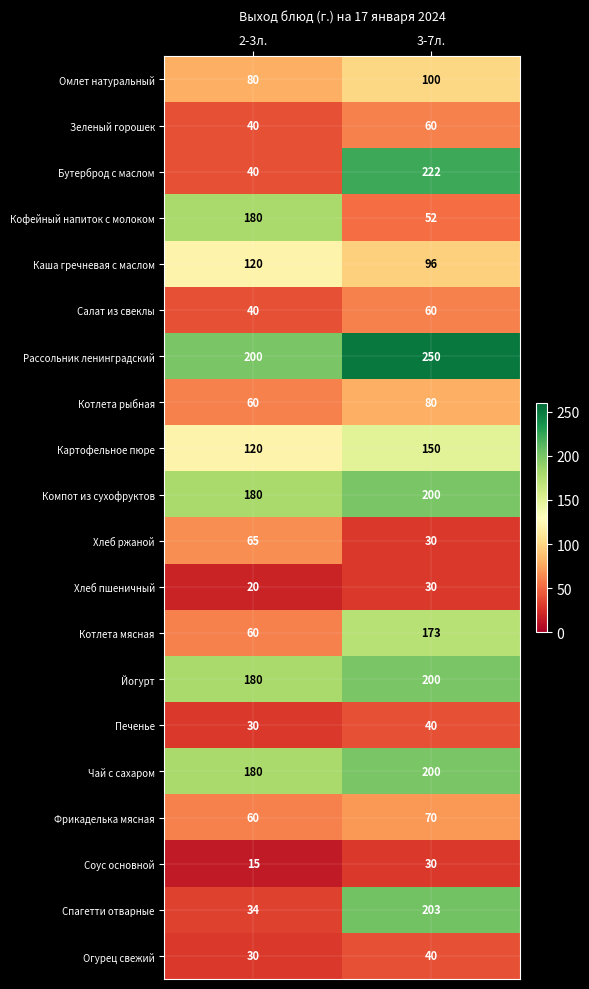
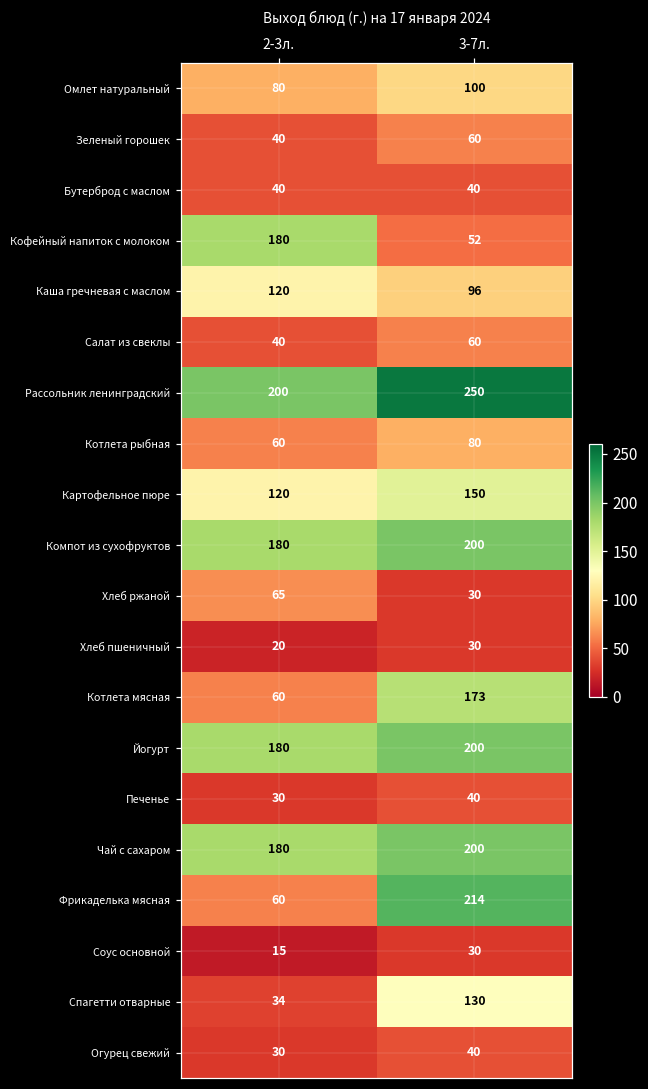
  {
    "Омлет натуральный": {
      "2-3л.": 80,
      "3-7л.": 100
    },
    "Зеленый горошек": {
      "2-3л.": 40,
      "3-7л.": 60
    },
    "Бутерброд с маслом": {
      "2-3л.": 40,
-     "3-7л.": 222
+     "3-7л.": 40
    },
    "Кофейный напиток с молоком": {
      "2-3л.": 180,
      "3-7л.": 52
    },
    "Каша гречневая с маслом": {
      "2-3л.": 120,
      "3-7л.": 96
    },
    "Салат из свеклы": {
      "2-3л.": 40,
      "3-7л.": 60
    },
    "Рассольник ленинградский": {
      "2-3л.": 200,
      "3-7л.": 250
    },
    "Котлета рыбная": {
      "2-3л.": 60,
      "3-7л.": 80
    },
    "Картофельное пюре": {
      "2-3л.": 120,
      "3-7л.": 150
    },
    "Компот из сухофруктов": {
      "2-3л.": 180,
      "3-7л.": 200
    },
    "Хлеб ржаной": {
      "2-3л.": 65,
      "3-7л.": 30
    },
    "Хлеб пшеничный": {
      "2-3л.": 20,
      "3-7л.": 30
    },
    "Котлета мясная": {
      "2-3л.": 60,
      "3-7л.": 173
    },
    "Йогурт": {
      "2-3л.": 180,
      "3-7л.": 200
    },
    "Печенье": {
      "2-3л.": 30,
      "3-7л.": 40
    },
    "Чай с сахаром": {
      "2-3л.": 180,
      "3-7л.": 200
    },
    "Фрикаделька мясная": {
      "2-3л.": 60,
-     "3-7л.": 70
+     "3-7л.": 214
    },
    "Соус основной": {
      "2-3л.": 15,
      "3-7л.": 30
    },
    "Спагетти отварные": {
      "2-3л.": 34,
-     "3-7л.": 203
+     "3-7л.": 130
    },
    "Огурец свежий": {
      "2-3л.": 30,
      "3-7л.": 40
    }
  }
